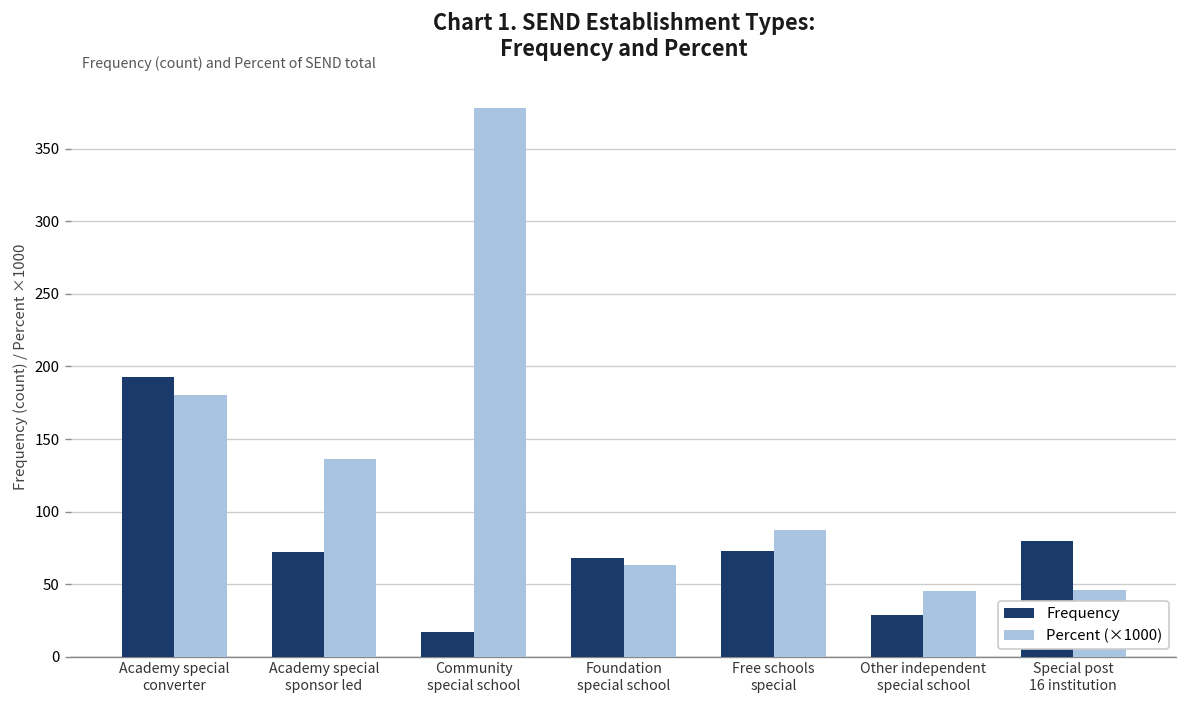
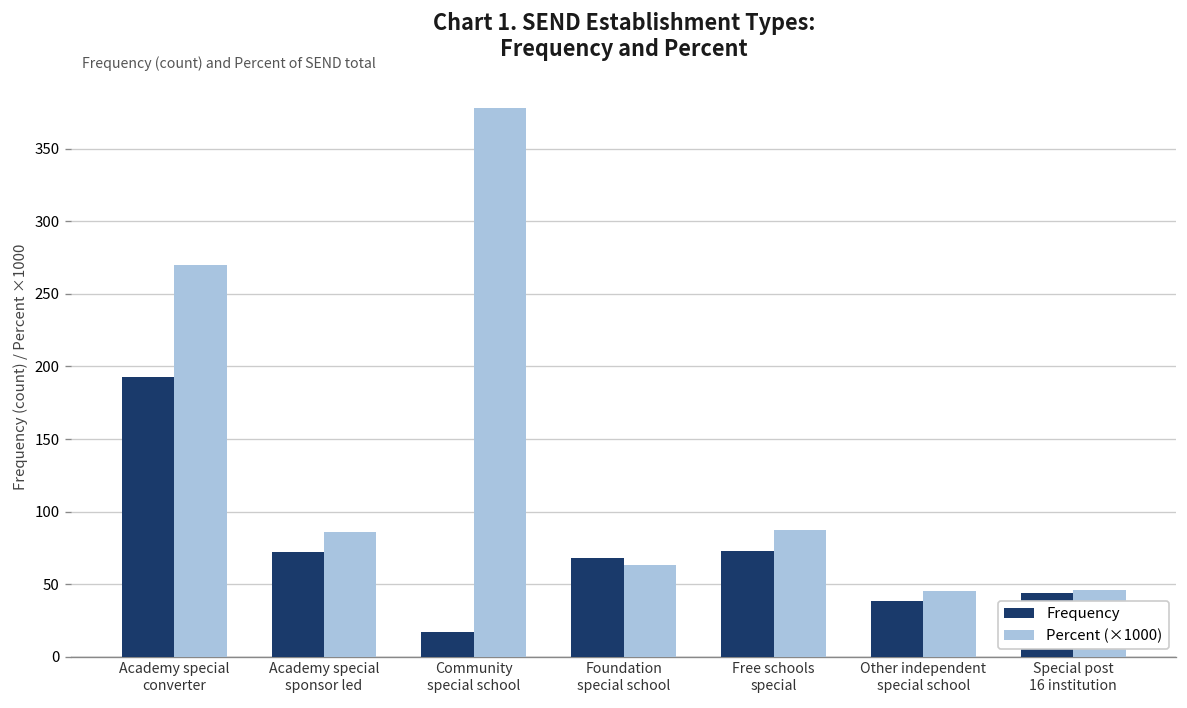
  {
    "Frequency": {
      "Academy special converter": 193,
      "Academy special sponsor led": 72,
      "Community special school": 17,
      "Foundation special school": 68,
      "Free schools special": 73,
-     "Other independent special school": 29,
-     "Special post 16 institution": 80
+     "Other independent special school": 38,
+     "Special post 16 institution": 44
    },
    "Percent (×1000)": {
-     "Academy special converter": 180,
-     "Academy special sponsor led": 136,
+     "Academy special converter": 270,
+     "Academy special sponsor led": 86,
      "Community special school": 378,
      "Foundation special school": 63,
      "Free schools special": 87,
      "Other independent special school": 45,
      "Special post 16 institution": 46
    }
  }
